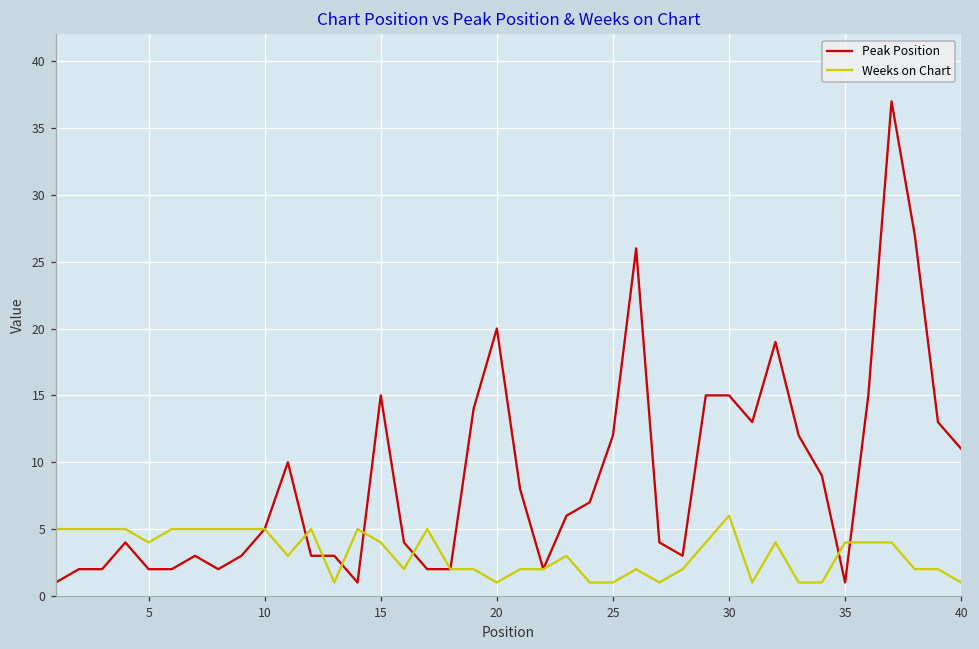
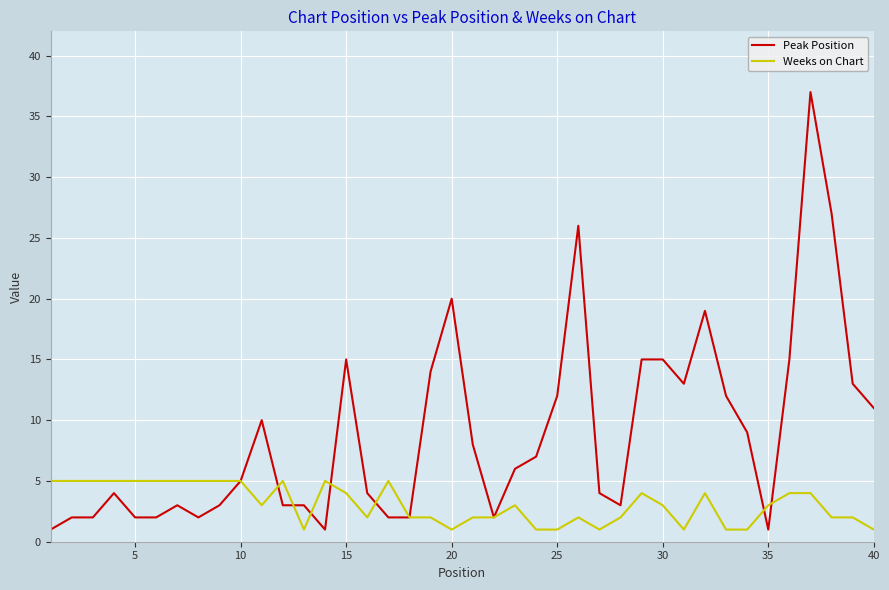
  {
    "Peak Position": {
      "5": 2,
      "15": 15,
      "20": 20,
      "25": 12,
      "30": 15,
      "35": 1,
      "40": 11
    },
    "Weeks on Chart": {
-     "5": 4,
+     "5": 5,
      "15": 4,
      "20": 1,
      "25": 1,
-     "30": 6,
-     "35": 4,
+     "30": 3,
+     "35": 3,
      "40": 1
    }
  }
